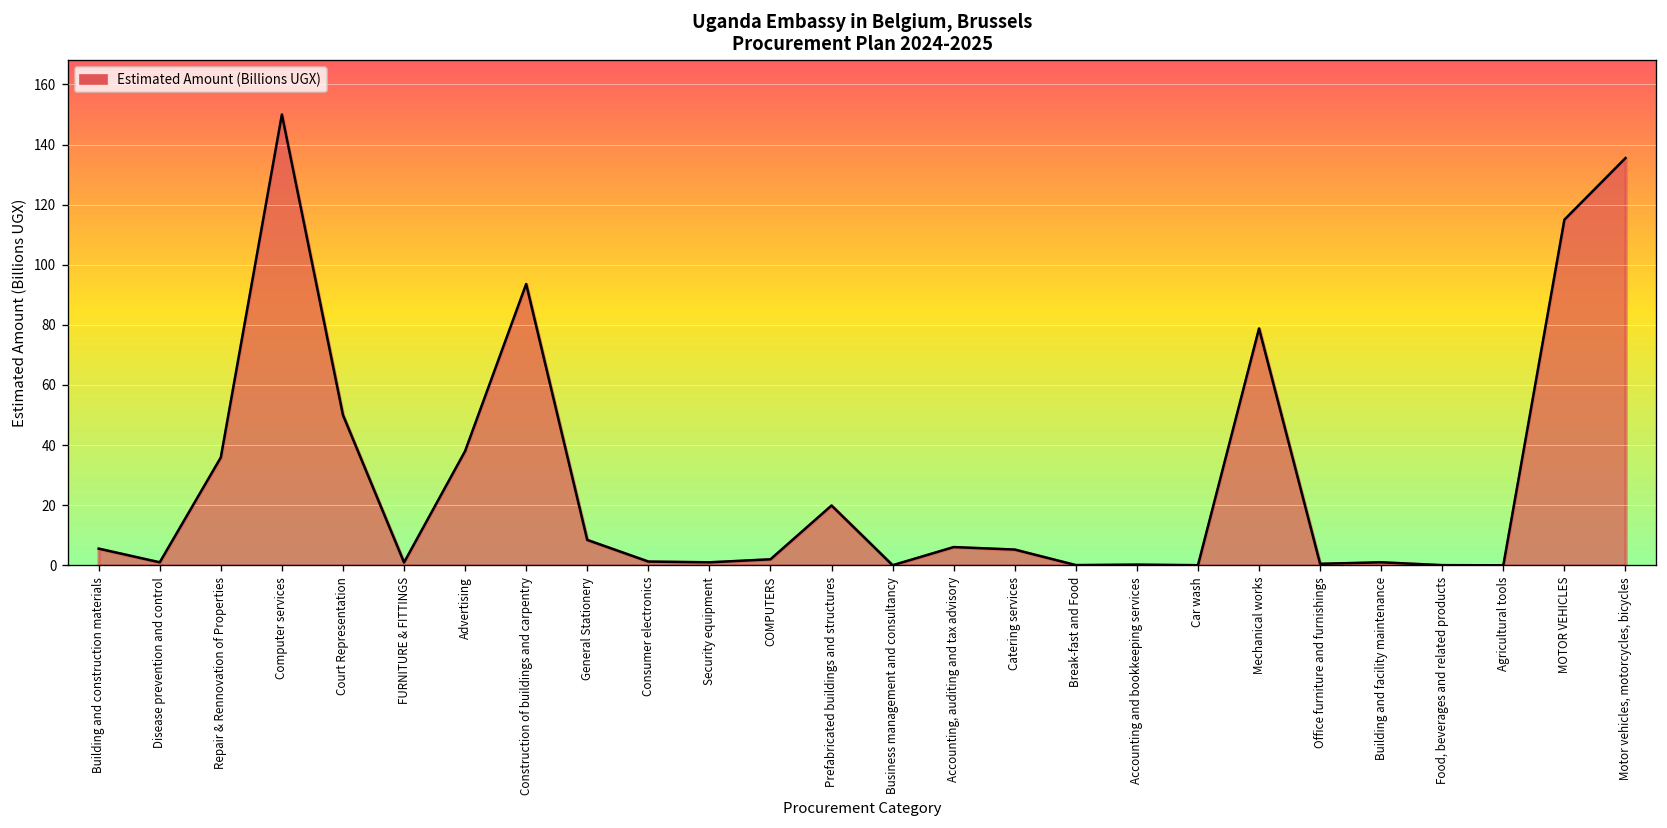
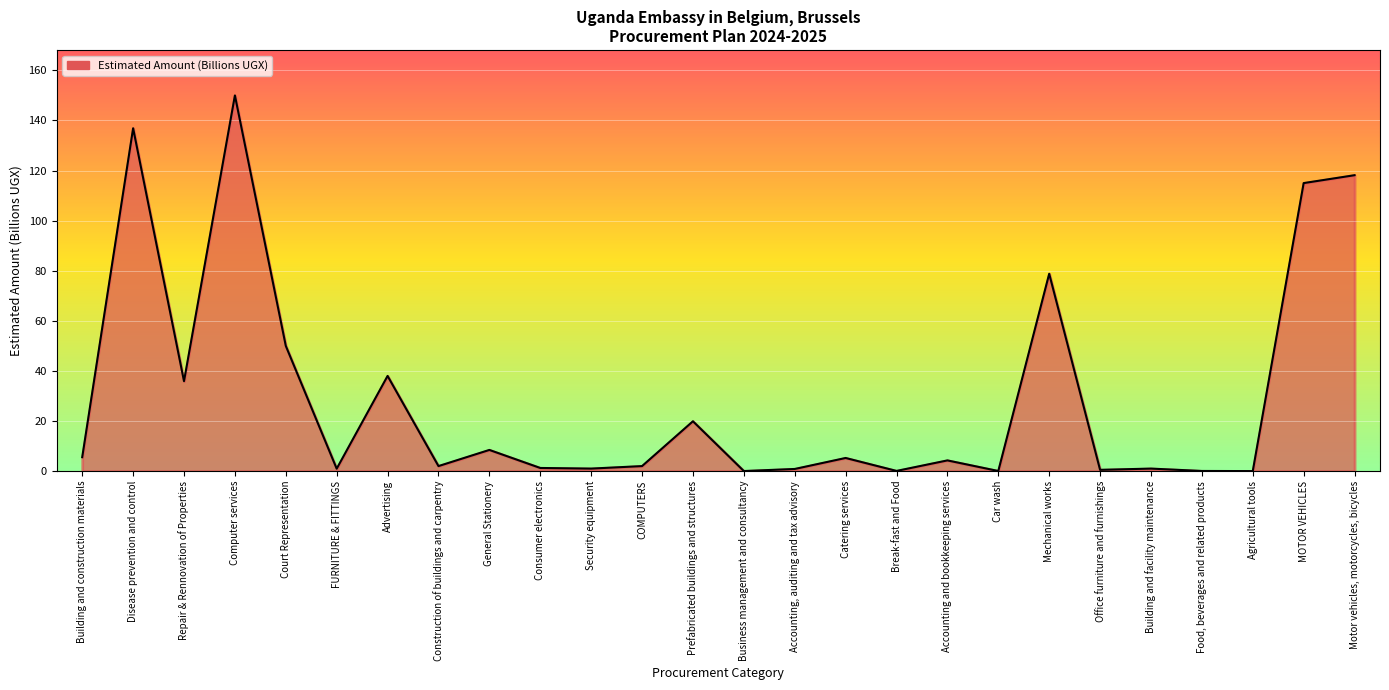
  {
    "Building and construction materials": 6,
-   "Disease prevention and control": 1,
+   "Disease prevention and control": 137,
    "Repair & Rennovation of Properties": 36,
    "Computer services": 150,
    "Court Representation": 50,
    "FURNITURE & FITTINGS": 1,
    "Advertising": 38,
-   "Construction of buildings and carpentry": 94,
+   "Construction of buildings and carpentry": 2,
    "General Stationery": 8,
    "Consumer electronics": 1,
    "Security equipment": 1,
    "COMPUTERS": 2,
    "Prefabricated buildings and structures": 20,
    "Business management and consultancy": 0,
-   "Accounting, auditing and tax advisory": 6,
+   "Accounting, auditing and tax advisory": 1,
    "Catering services": 5,
    "Break-fast and Food": 0,
-   "Accounting and bookkeeping services": 0,
+   "Accounting and bookkeeping services": 4,
    "Car wash": 0,
    "Mechanical works": 79,
    "Office furniture and furnishings": 1,
    "Building and facility maintenance": 1,
    "Food, beverages and related products": 0,
    "Agricultural tools": 0,
    "MOTOR VEHICLES": 115,
-   "Motor vehicles, motorcycles, bicycles": 136
+   "Motor vehicles, motorcycles, bicycles": 118
  }
